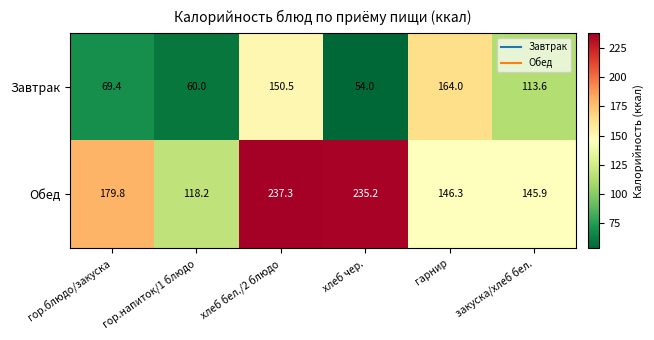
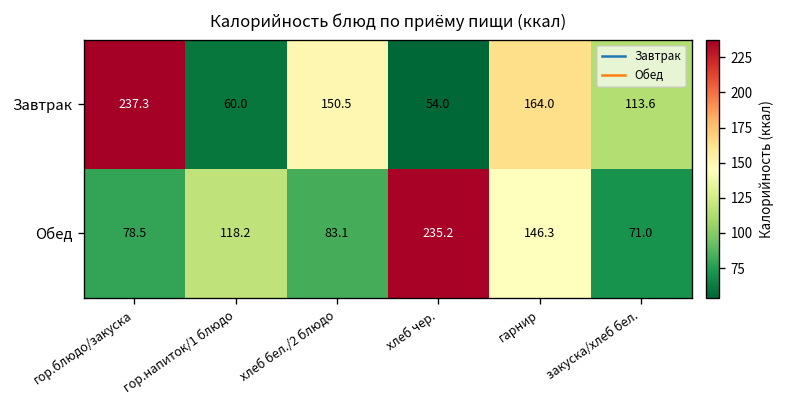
  {
    "Завтрак": {
-     "гор.блюдо/закуска": 69.4,
+     "гор.блюдо/закуска": 237.3,
      "гор.напиток/1 блюдо": 60.0,
      "хлеб бел./2 блюдо": 150.5,
      "хлеб чер.": 54.0,
      "гарнир": 164.0,
      "закуска/хлеб бел.": 113.6
    },
    "Обед": {
-     "гор.блюдо/закуска": 179.8,
+     "гор.блюдо/закуска": 78.5,
      "гор.напиток/1 блюдо": 118.2,
-     "хлеб бел./2 блюдо": 237.3,
+     "хлеб бел./2 блюдо": 83.1,
      "хлеб чер.": 235.2,
      "гарнир": 146.3,
-     "закуска/хлеб бел.": 145.9
+     "закуска/хлеб бел.": 71.0
    }
  }
